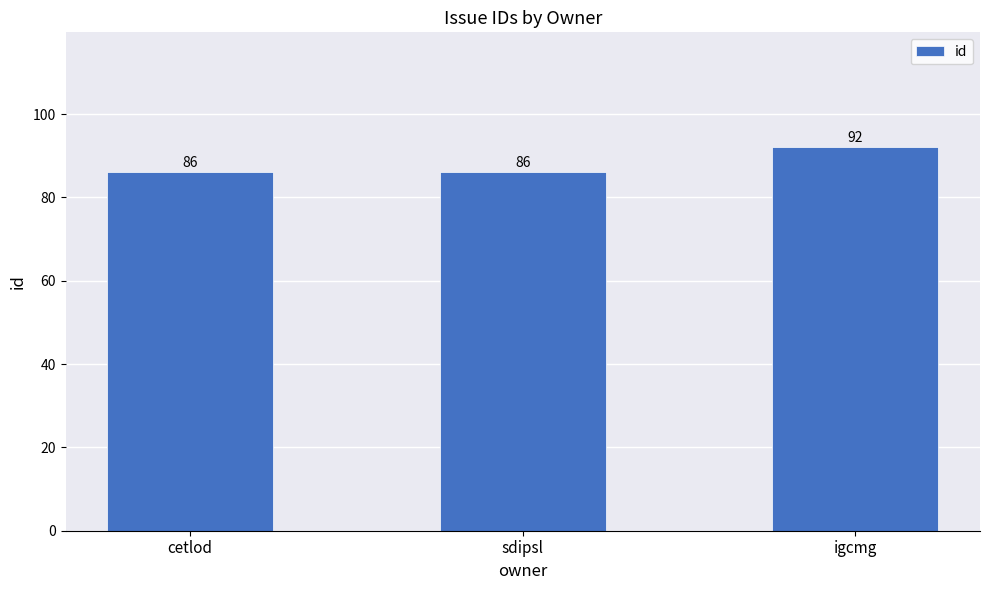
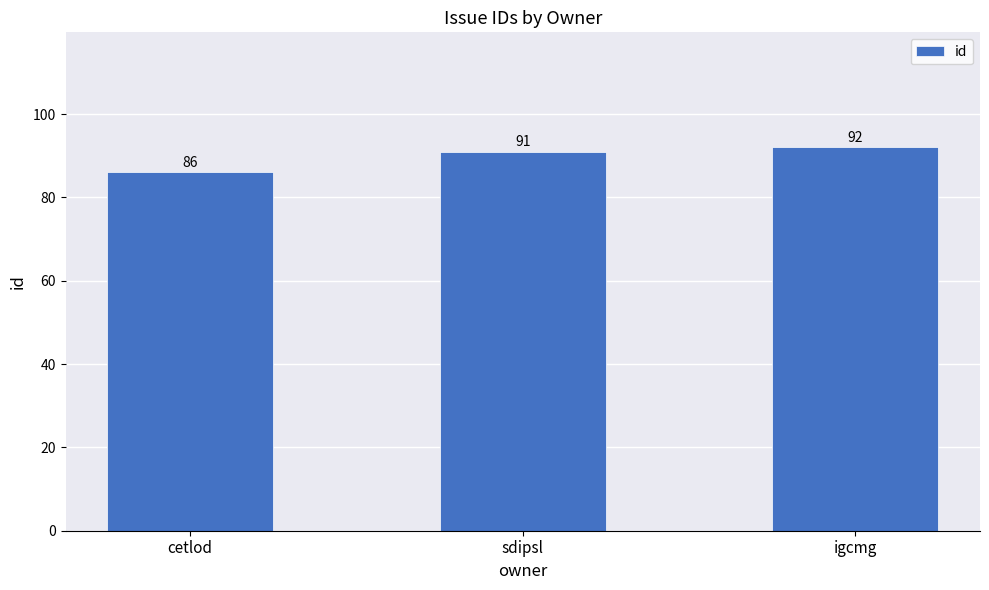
  {
    "cetlod": 86,
-   "sdipsl": 86,
+   "sdipsl": 91,
    "igcmg": 92
  }
